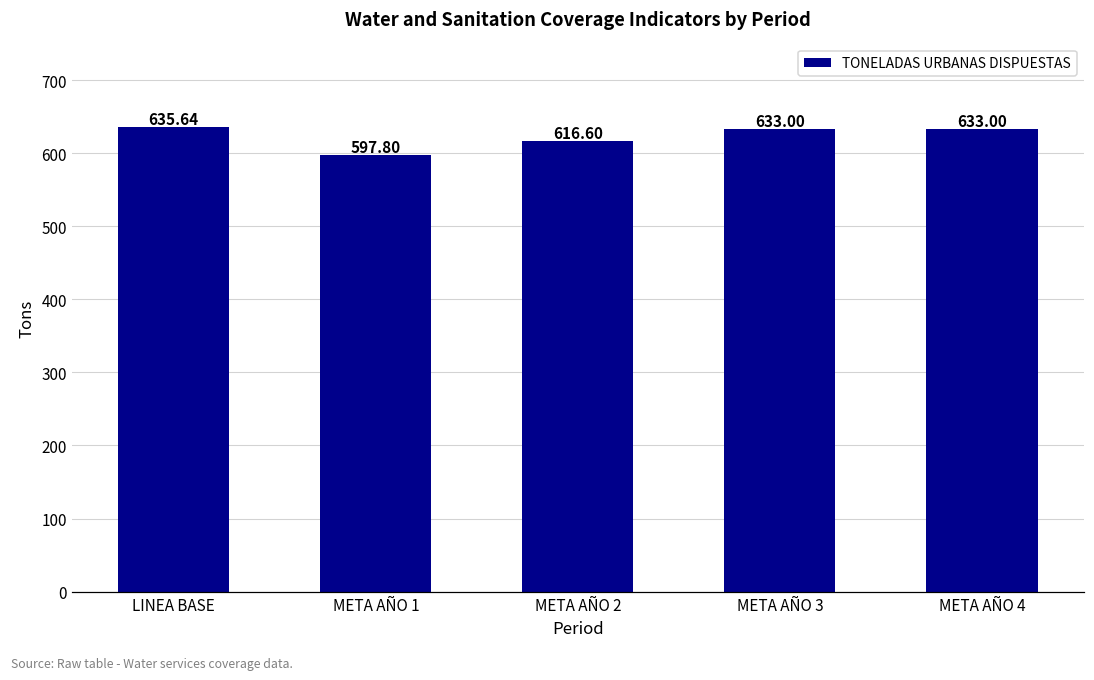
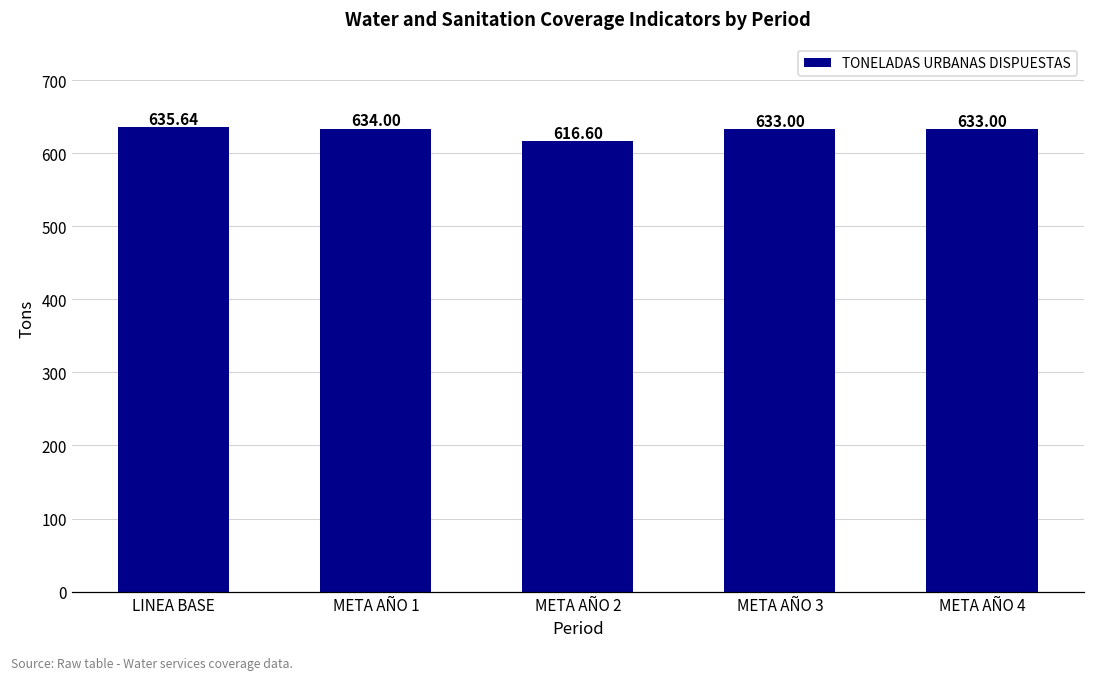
  {
    "LINEA BASE": 635.64,
-   "META AÑO 1": 597.80,
+   "META AÑO 1": 634.00,
    "META AÑO 2": 616.60,
    "META AÑO 3": 633.00,
    "META AÑO 4": 633.00
  }
